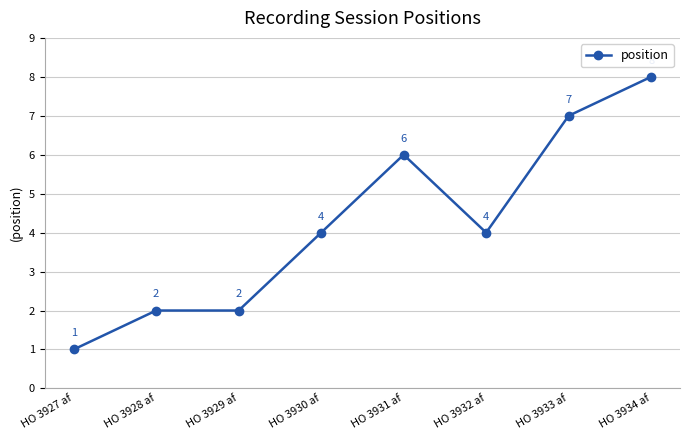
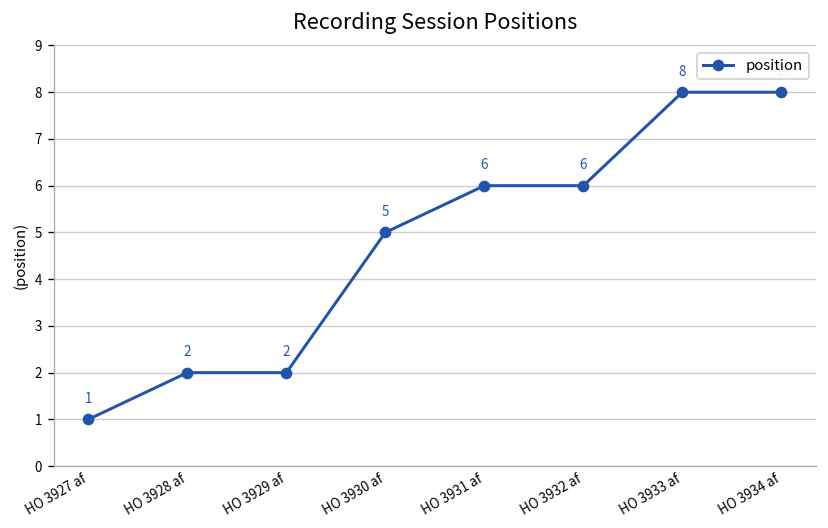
  {
    "HO 3927 af": 1,
    "HO 3928 af": 2,
    "HO 3929 af": 2,
-   "HO 3930 af": 4,
+   "HO 3930 af": 5,
    "HO 3931 af": 6,
-   "HO 3932 af": 4,
-   "HO 3933 af": 7
+   "HO 3932 af": 6,
+   "HO 3933 af": 8
  }
